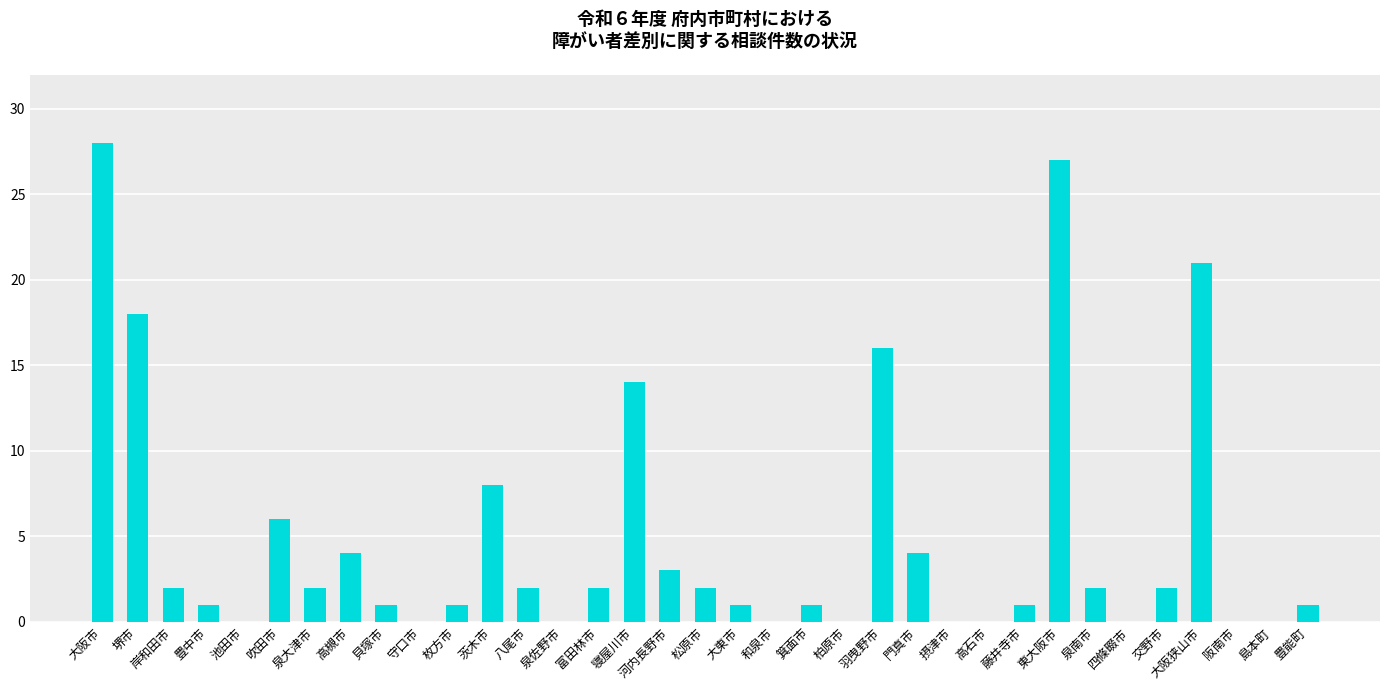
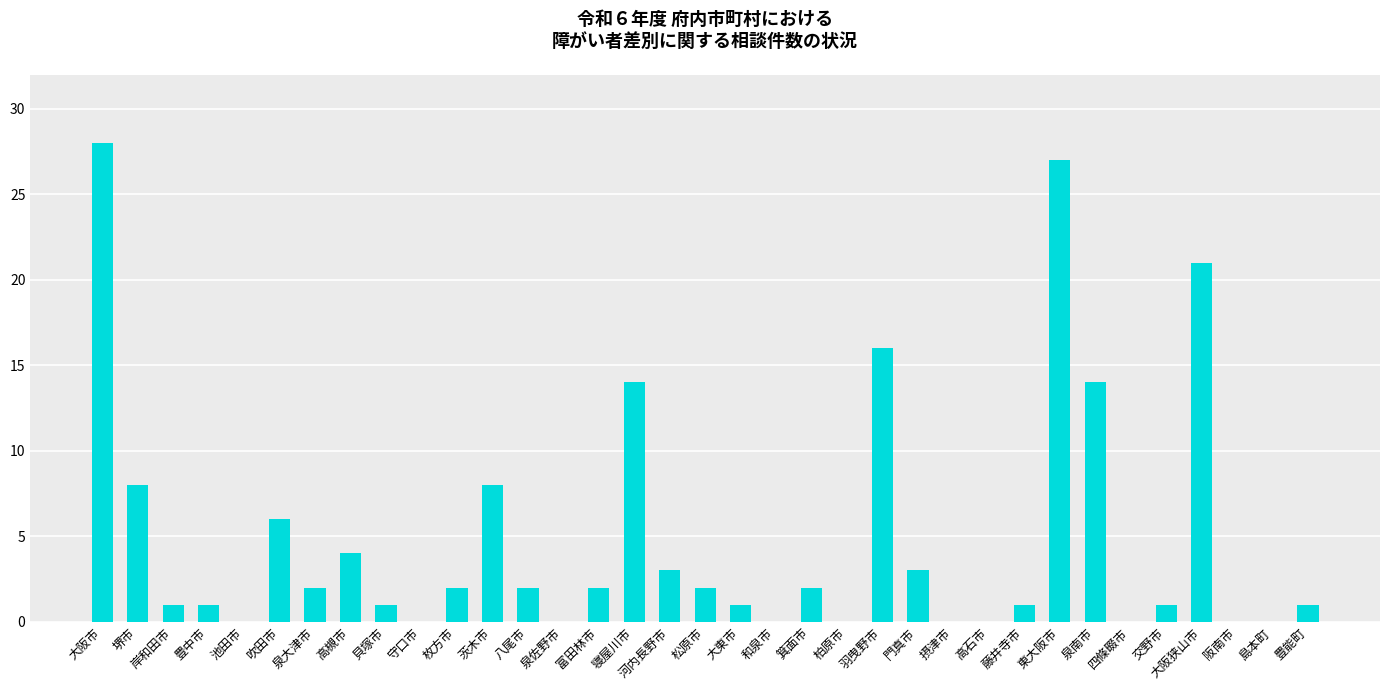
  {
    "大阪市": 28,
-   "堺市": 18,
-   "岸和田市": 2,
+   "堺市": 8,
+   "岸和田市": 1,
    "豊中市": 1,
    "池田市": 0,
    "吹田市": 6,
    "泉大津市": 2,
    "高槻市": 4,
    "貝塚市": 1,
    "守口市": 0,
-   "枚方市": 1,
+   "枚方市": 2,
    "茨木市": 8,
    "八尾市": 2,
    "泉佐野市": 0,
    "富田林市": 2,
    "寝屋川市": 14,
    "河内長野市": 3,
    "松原市": 2,
    "大東市": 1,
    "和泉市": 0,
-   "箕面市": 1,
+   "箕面市": 2,
    "柏原市": 0,
    "羽曳野市": 16,
-   "門真市": 4,
+   "門真市": 3,
    "摂津市": 0,
    "高石市": 0,
    "藤井寺市": 1,
    "東大阪市": 27,
-   "泉南市": 2,
+   "泉南市": 14,
    "四條畷市": 0,
-   "交野市": 2,
+   "交野市": 1,
    "大阪狭山市": 21,
    "阪南市": 0,
    "島本町": 0,
    "豊能町": 1
  }
